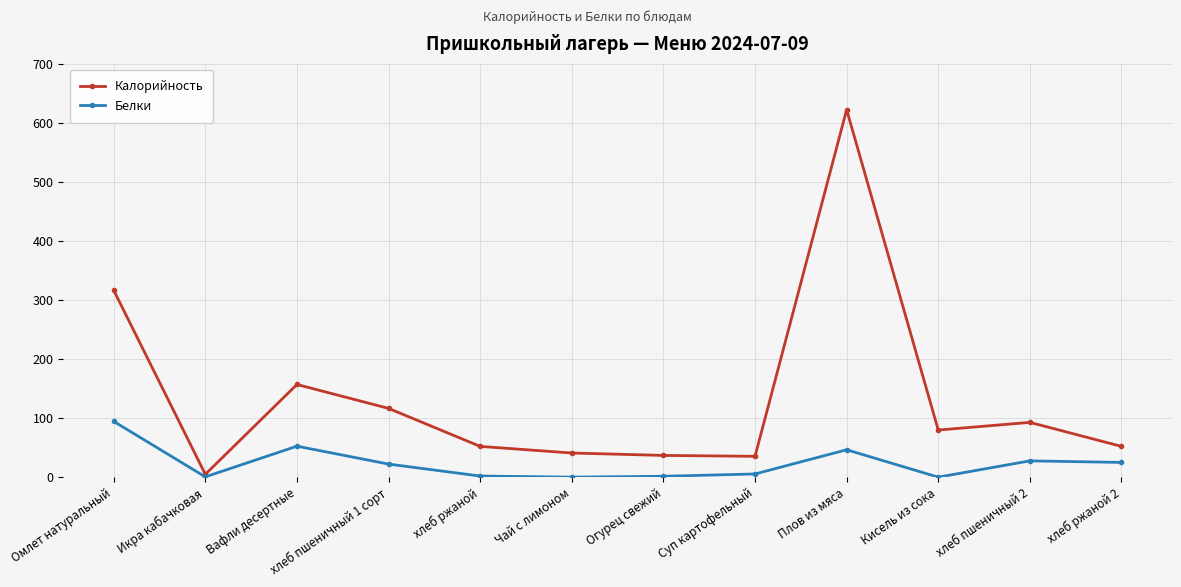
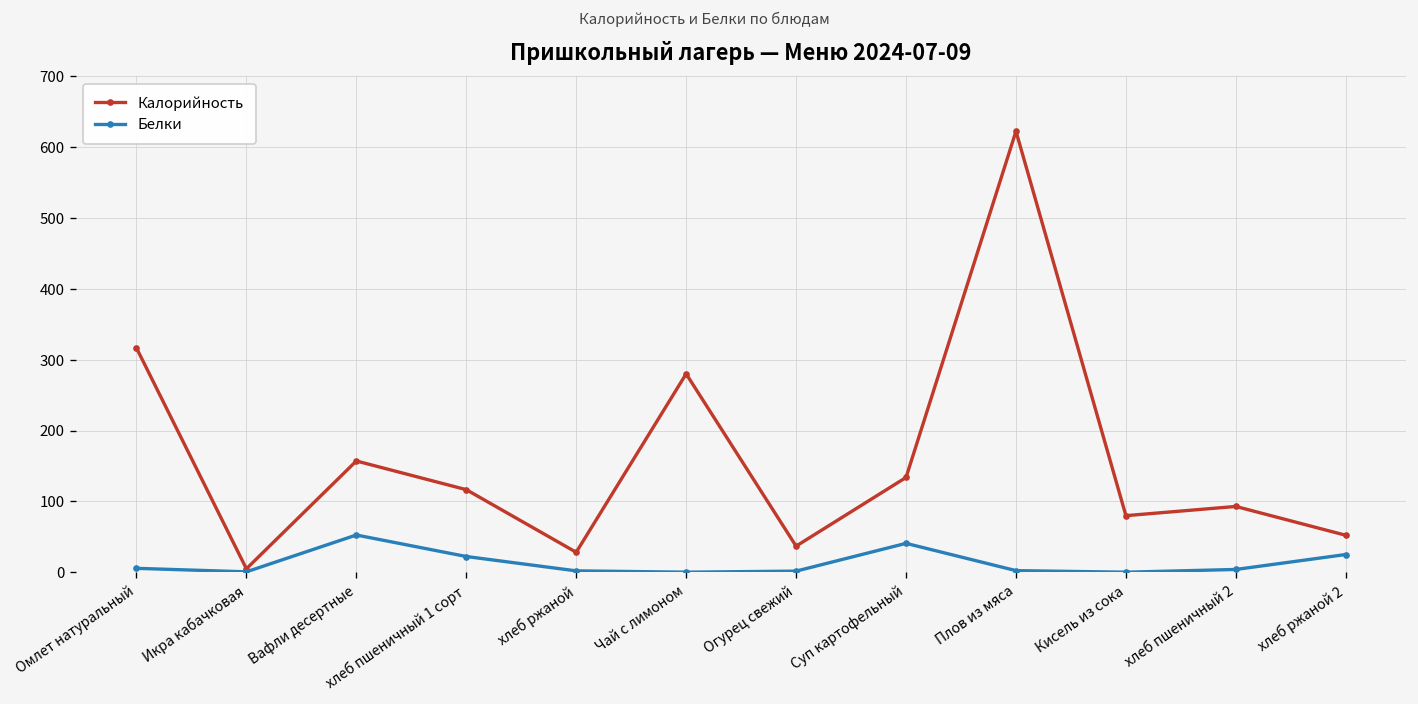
  {
    "Калорийность": {
      "Омлет натуральный": 320,
      "Икра кабачковая": 0,
      "Вафли десертные": 160,
      "хлеб пшеничный 1 сорт": 120,
-     "хлеб ржаной": 50,
-     "Чай с лимоном": 40,
+     "хлеб ржаной": 30,
+     "Чай с лимоном": 280,
      "Огурец свежий": 40,
-     "Суп картофельный": 40,
+     "Суп картофельный": 130,
      "Плов из мяса": 620,
      "Кисель из сока": 80,
      "хлеб пшеничный 2": 90,
      "хлеб ржаной 2": 50
    },
    "Белки": {
-     "Омлет натуральный": 90,
+     "Омлет натуральный": 10,
      "Икра кабачковая": 0,
      "Вафли десертные": 50,
      "хлеб пшеничный 1 сорт": 20,
      "хлеб ржаной": 0,
      "Чай с лимоном": 0,
      "Огурец свежий": 0,
-     "Суп картофельный": 10,
-     "Плов из мяса": 50,
+     "Суп картофельный": 40,
+     "Плов из мяса": 0,
      "Кисель из сока": 0,
-     "хлеб пшеничный 2": 30,
+     "хлеб пшеничный 2": 0,
      "хлеб ржаной 2": 30
    }
  }
